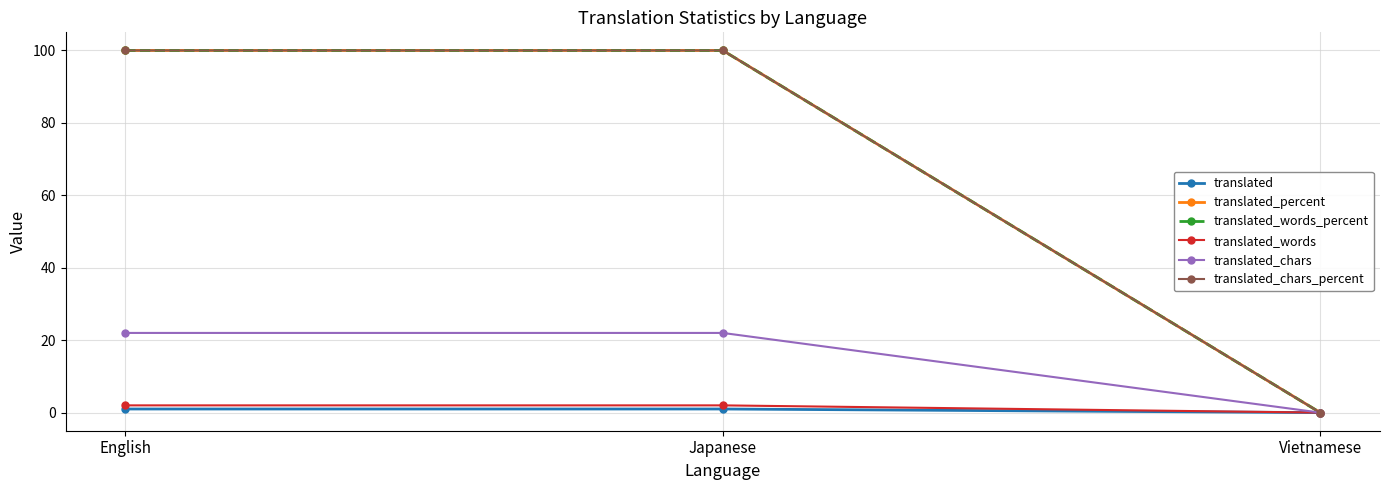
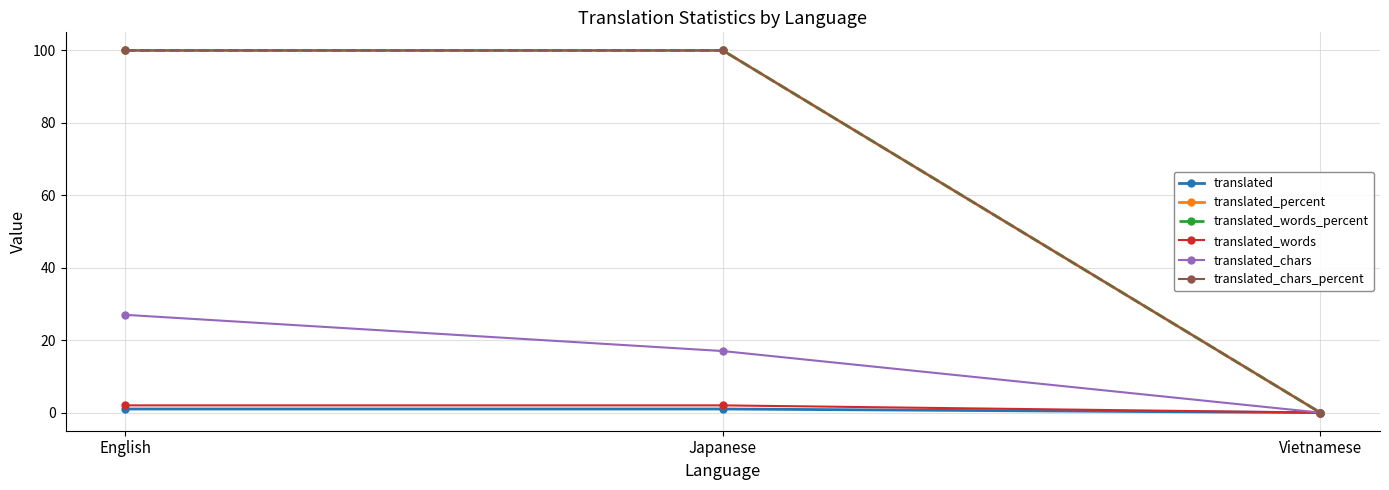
  {
    "translated": {
      "English": 1,
      "Japanese": 1
    },
    "translated_chars_percent": {
      "English": 100,
      "Japanese": 100
    },
    "translated_words": {
      "English": 2,
      "Japanese": 2
    },
    "translated_chars": {
-     "English": 22,
-     "Japanese": 22
+     "English": 27,
+     "Japanese": 17
    }
  }
